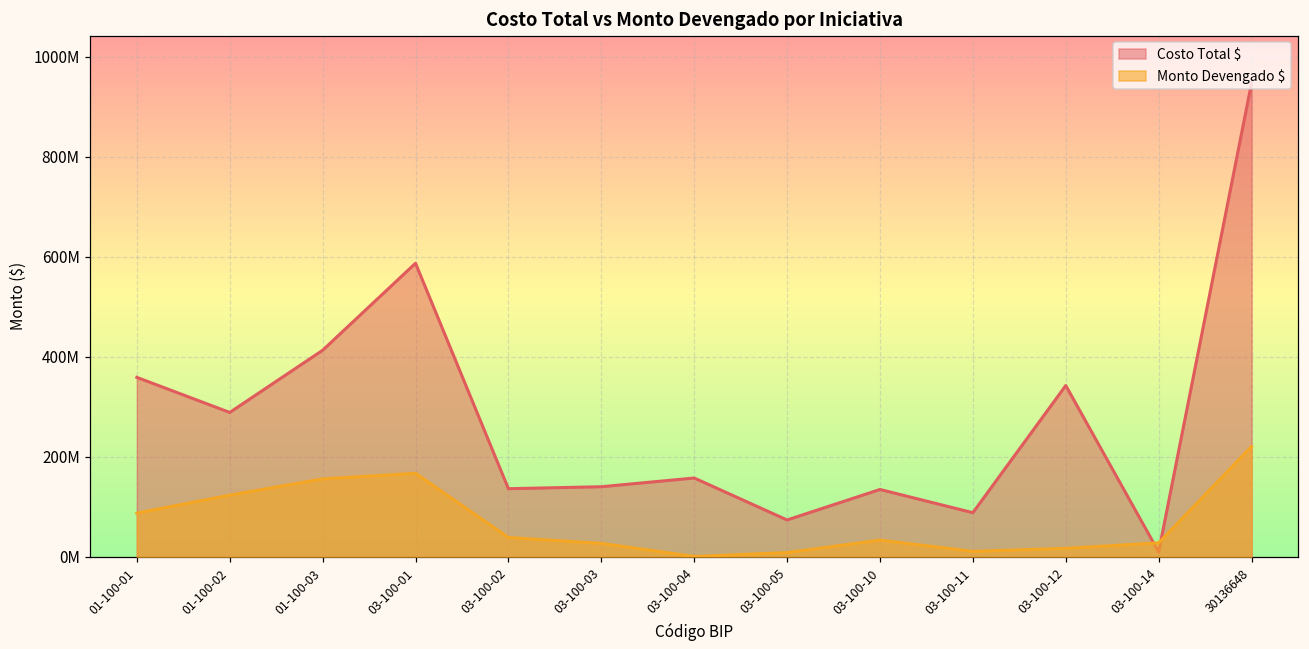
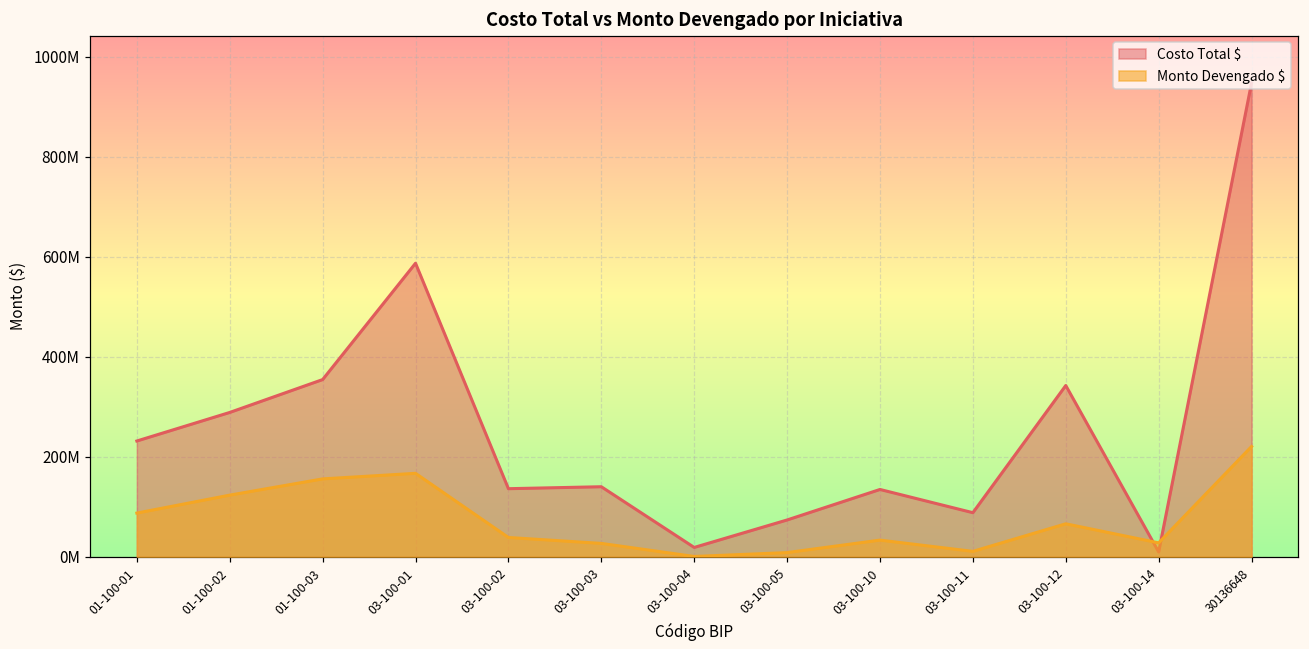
  {
    "Costo Total $": {
-     "01-100-01": 360000000,
+     "01-100-01": 230000000,
      "01-100-02": 290000000,
-     "01-100-03": 410000000,
+     "01-100-03": 350000000,
      "03-100-01": 590000000,
      "03-100-02": 140000000,
      "03-100-03": 140000000,
-     "03-100-04": 160000000,
+     "03-100-04": 20000000,
      "03-100-05": 70000000,
      "03-100-10": 130000000,
      "03-100-11": 90000000,
      "03-100-12": 340000000,
      "03-100-14": 10000000
    },
    "Monto Devengado $": {
      "01-100-01": 90000000,
      "01-100-02": 120000000,
      "01-100-03": 160000000,
      "03-100-01": 170000000,
      "03-100-02": 40000000,
      "03-100-03": 30000000,
      "03-100-04": 0,
      "03-100-05": 10000000,
      "03-100-10": 30000000,
      "03-100-11": 10000000,
-     "03-100-12": 20000000,
+     "03-100-12": 70000000,
      "03-100-14": 30000000,
      "30136648": 220000000
    }
  }
